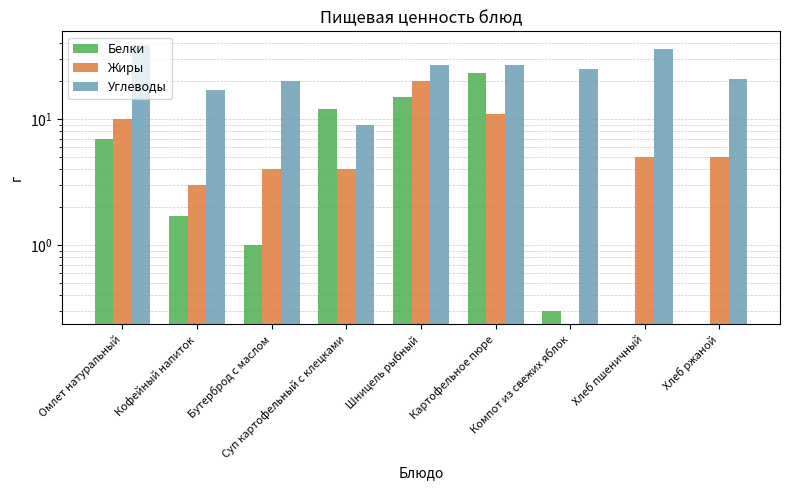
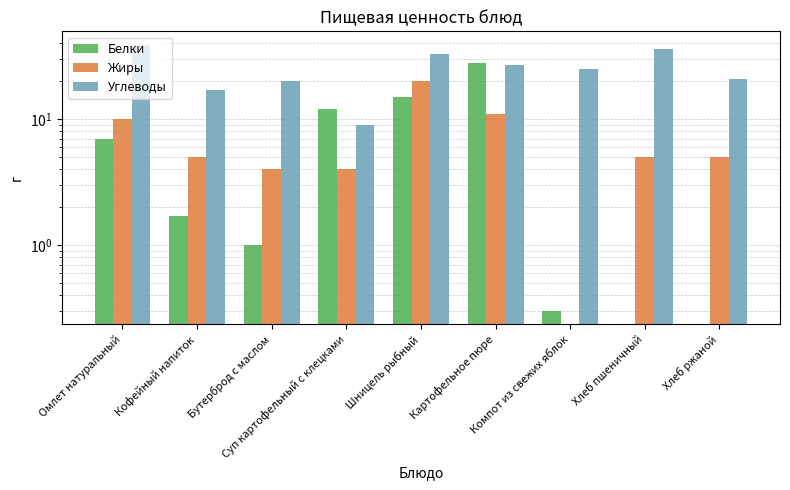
  {
    "Белки": {
      "Омлет натуральный": 7,
      "Кофейный напиток": 1.7,
      "Бутерброд с маслом": 1,
      "Суп картофельный с клецками": 12,
      "Шницель рыбный": 15,
-     "Картофельное пюре": 23,
+     "Картофельное пюре": 28,
      "Компот из свежих яблок": 0.30
    },
    "Жиры": {
      "Омлет натуральный": 10,
-     "Кофейный напиток": 3,
+     "Кофейный напиток": 5,
      "Бутерброд с маслом": 4,
      "Суп картофельный с клецками": 4,
      "Шницель рыбный": 20,
      "Картофельное пюре": 11,
      "Хлеб пшеничный": 5,
      "Хлеб ржаной": 5
    },
    "Углеводы": {
      "Кофейный напиток": 17,
      "Бутерброд с маслом": 20,
      "Суп картофельный с клецками": 9,
-     "Шницель рыбный": 27,
+     "Шницель рыбный": 33,
      "Картофельное пюре": 27,
      "Компот из свежих яблок": 25,
      "Хлеб пшеничный": 36,
      "Хлеб ржаной": 21
    }
  }
